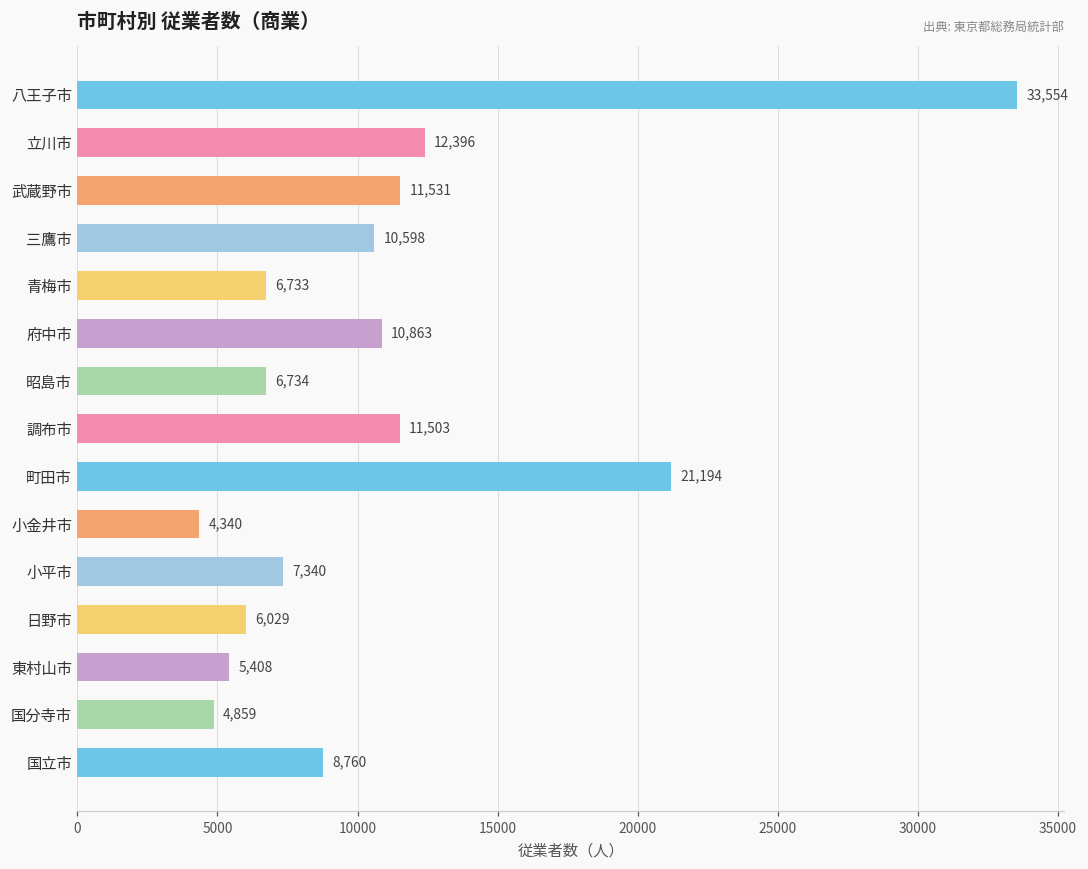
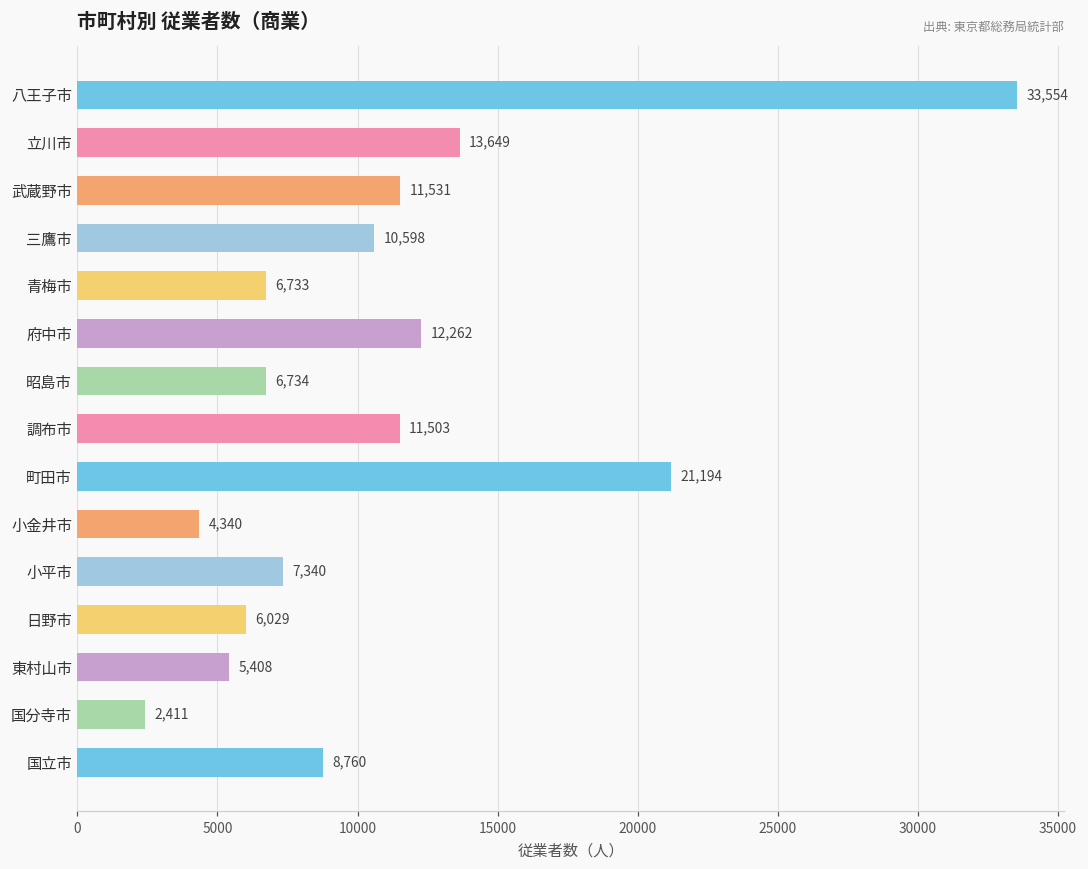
  {
    "八王子市": "33,554",
-   "立川市": "12,396",
+   "立川市": "13,649",
    "武蔵野市": "11,531",
    "三鷹市": "10,598",
    "青梅市": "6,733",
-   "府中市": "10,863",
+   "府中市": "12,262",
    "昭島市": "6,734",
    "調布市": "11,503",
    "町田市": "21,194",
    "小金井市": "4,340",
    "小平市": "7,340",
    "日野市": "6,029",
    "東村山市": "5,408",
-   "国分寺市": "4,859",
+   "国分寺市": "2,411",
    "国立市": "8,760"
  }
